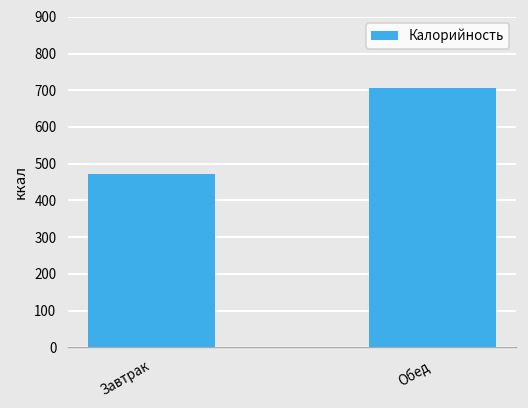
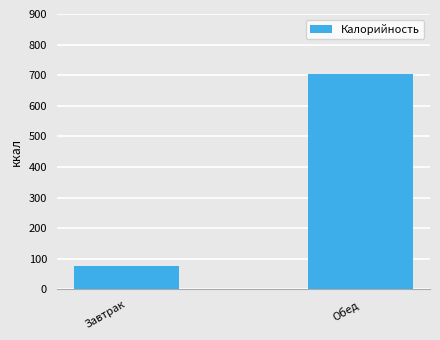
  {
-   "Завтрак": 470,
+   "Завтрак": 80,
    "Обед": 710
  }
